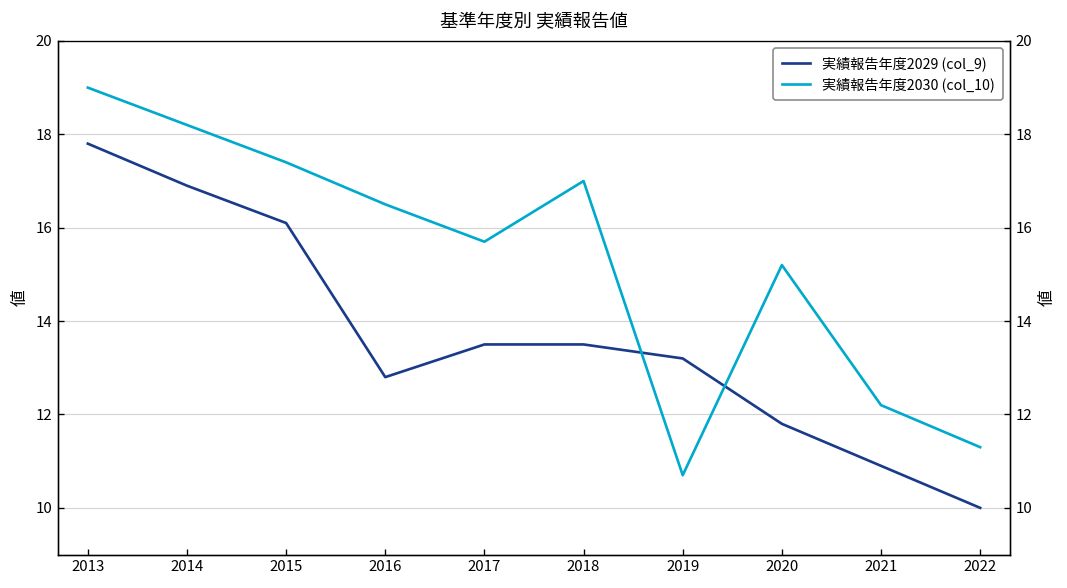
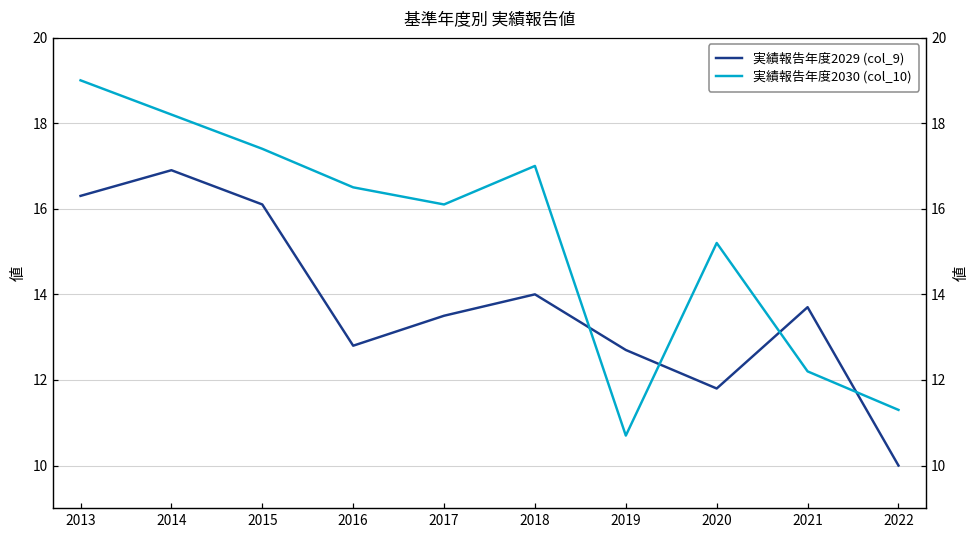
  {
    "実績報告年度2029 (col_9)": {
-     "2013": 17.8,
+     "2013": 16.3,
      "2014": 16.9,
      "2015": 16.1,
      "2016": 12.8,
      "2017": 13.5,
-     "2018": 13.5,
-     "2019": 13.2,
+     "2018": 14.0,
+     "2019": 12.7,
      "2020": 11.8,
-     "2021": 10.9,
+     "2021": 13.7,
      "2022": 10.0
    },
    "実績報告年度2030 (col_10)": {
      "2013": 19.0,
      "2014": 18.2,
      "2015": 17.4,
      "2016": 16.5,
-     "2017": 15.7,
+     "2017": 16.1,
      "2018": 17.0,
      "2019": 10.7,
      "2020": 15.2,
      "2021": 12.2,
      "2022": 11.3
    }
  }
